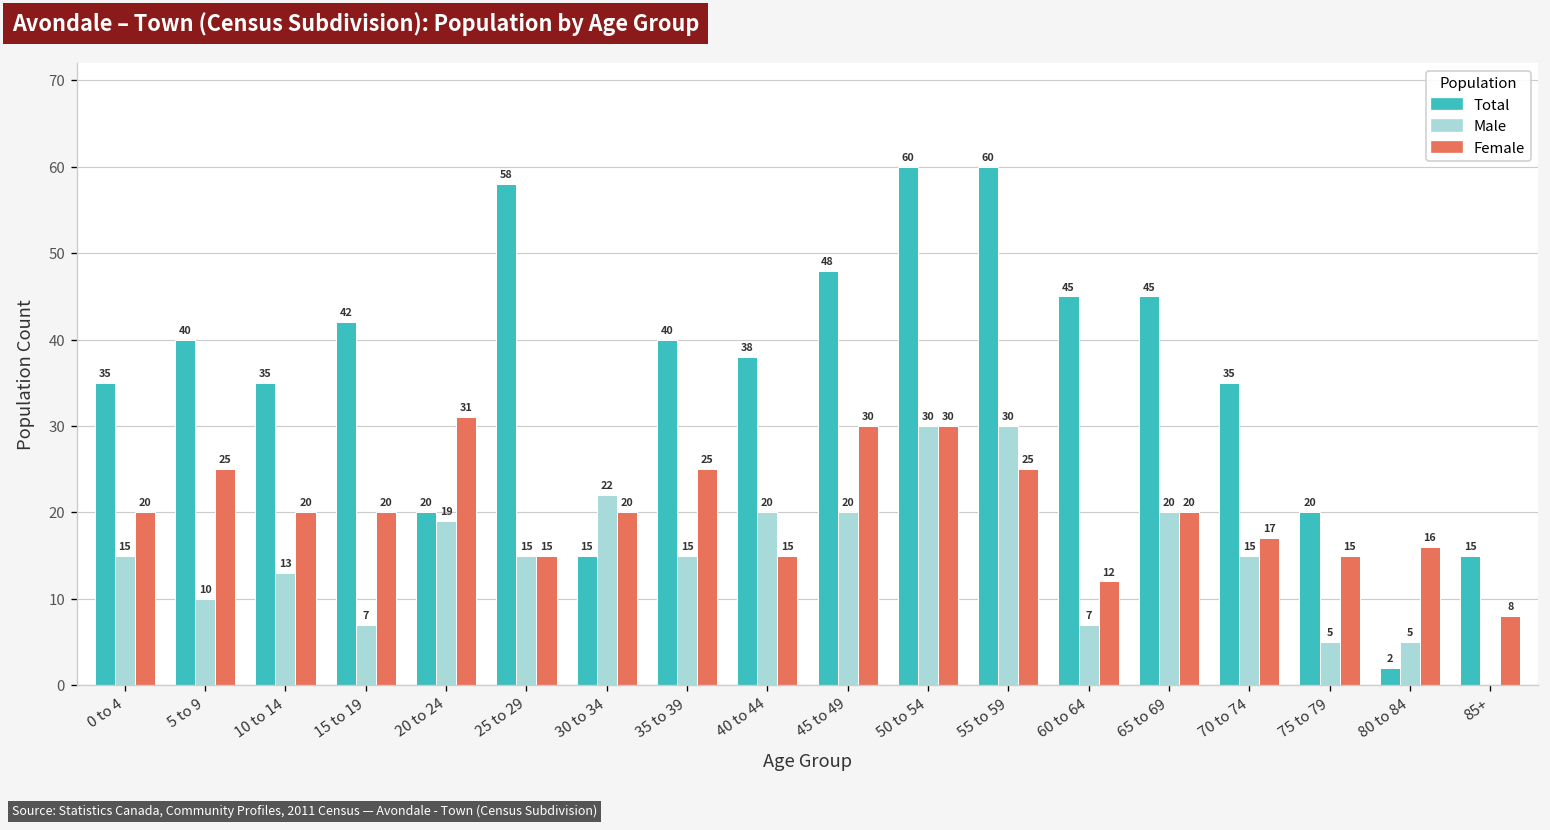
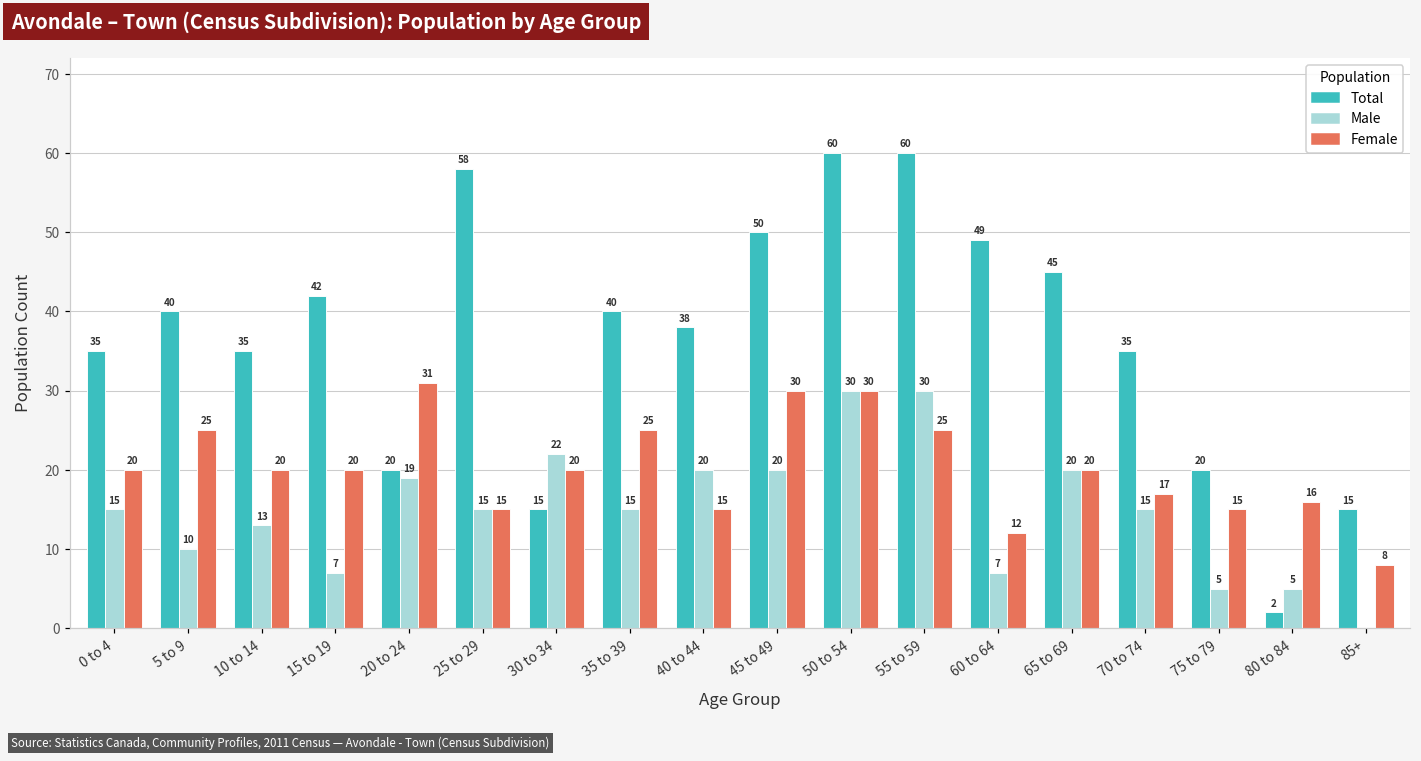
  {
    "Total": {
      "0 to 4": 35,
      "5 to 9": 40,
      "10 to 14": 35,
      "15 to 19": 42,
      "20 to 24": 20,
      "25 to 29": 58,
      "30 to 34": 15,
      "35 to 39": 40,
      "40 to 44": 38,
-     "45 to 49": 48,
+     "45 to 49": 50,
      "50 to 54": 60,
      "55 to 59": 60,
-     "60 to 64": 45,
+     "60 to 64": 49,
      "65 to 69": 45,
      "70 to 74": 35,
      "75 to 79": 20,
      "80 to 84": 2,
      "85+": 15
    },
    "Male": {
      "0 to 4": 15,
      "5 to 9": 10,
      "10 to 14": 13,
      "15 to 19": 7,
      "20 to 24": 19,
      "25 to 29": 15,
      "30 to 34": 22,
      "35 to 39": 15,
      "40 to 44": 20,
      "45 to 49": 20,
      "50 to 54": 30,
      "55 to 59": 30,
      "60 to 64": 7,
      "65 to 69": 20,
      "70 to 74": 15,
      "75 to 79": 5,
      "80 to 84": 5
    },
    "Female": {
      "0 to 4": 20,
      "5 to 9": 25,
      "10 to 14": 20,
      "15 to 19": 20,
      "20 to 24": 31,
      "25 to 29": 15,
      "30 to 34": 20,
      "35 to 39": 25,
      "40 to 44": 15,
      "45 to 49": 30,
      "50 to 54": 30,
      "55 to 59": 25,
      "60 to 64": 12,
      "65 to 69": 20,
      "70 to 74": 17,
      "75 to 79": 15,
      "80 to 84": 16,
      "85+": 8
    }
  }
